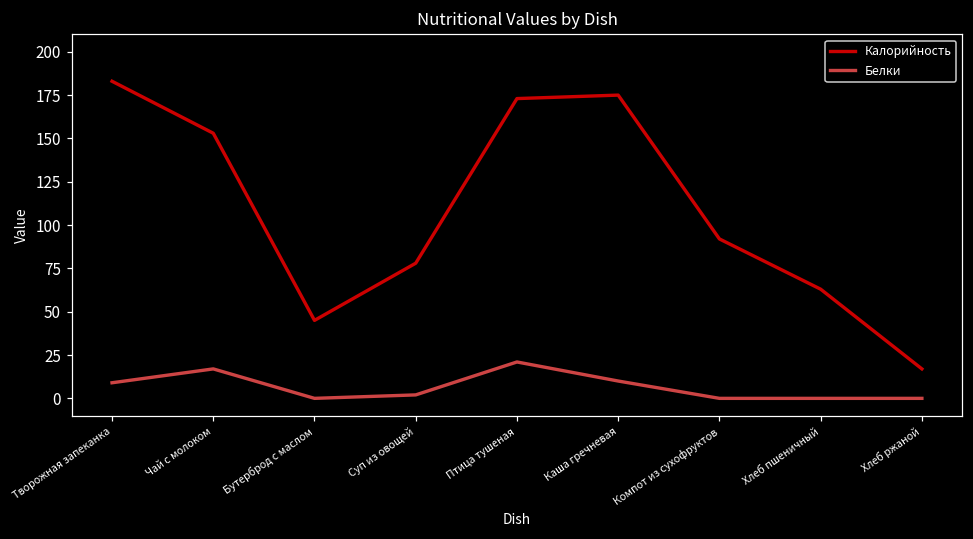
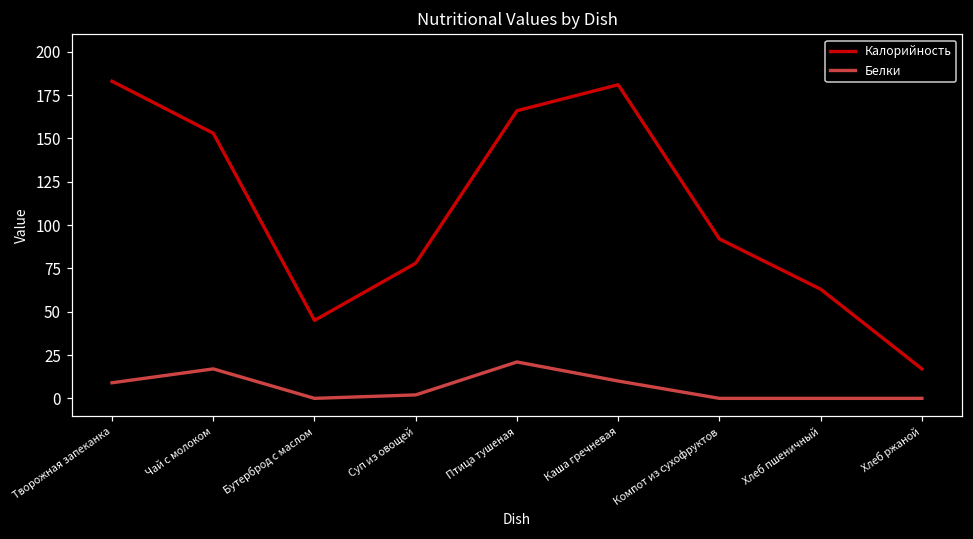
  {
    "Калорийность": {
      "Творожная запеканка": 183,
      "Чай с молоком": 153,
      "Бутерброд с маслом": 45,
      "Суп из овощей": 78,
-     "Птица тушеная": 173,
-     "Каша гречневая": 175,
+     "Птица тушеная": 166,
+     "Каша гречневая": 181,
      "Компот из сухофруктов": 92,
      "Хлеб пшеничный": 63,
      "Хлеб ржаной": 17
    },
    "Белки": {
      "Творожная запеканка": 9,
      "Чай с молоком": 17,
      "Бутерброд с маслом": 0,
      "Суп из овощей": 2,
      "Птица тушеная": 21,
      "Каша гречневая": 10,
      "Компот из сухофруктов": 0,
      "Хлеб пшеничный": 0,
      "Хлеб ржаной": 0
    }
  }
